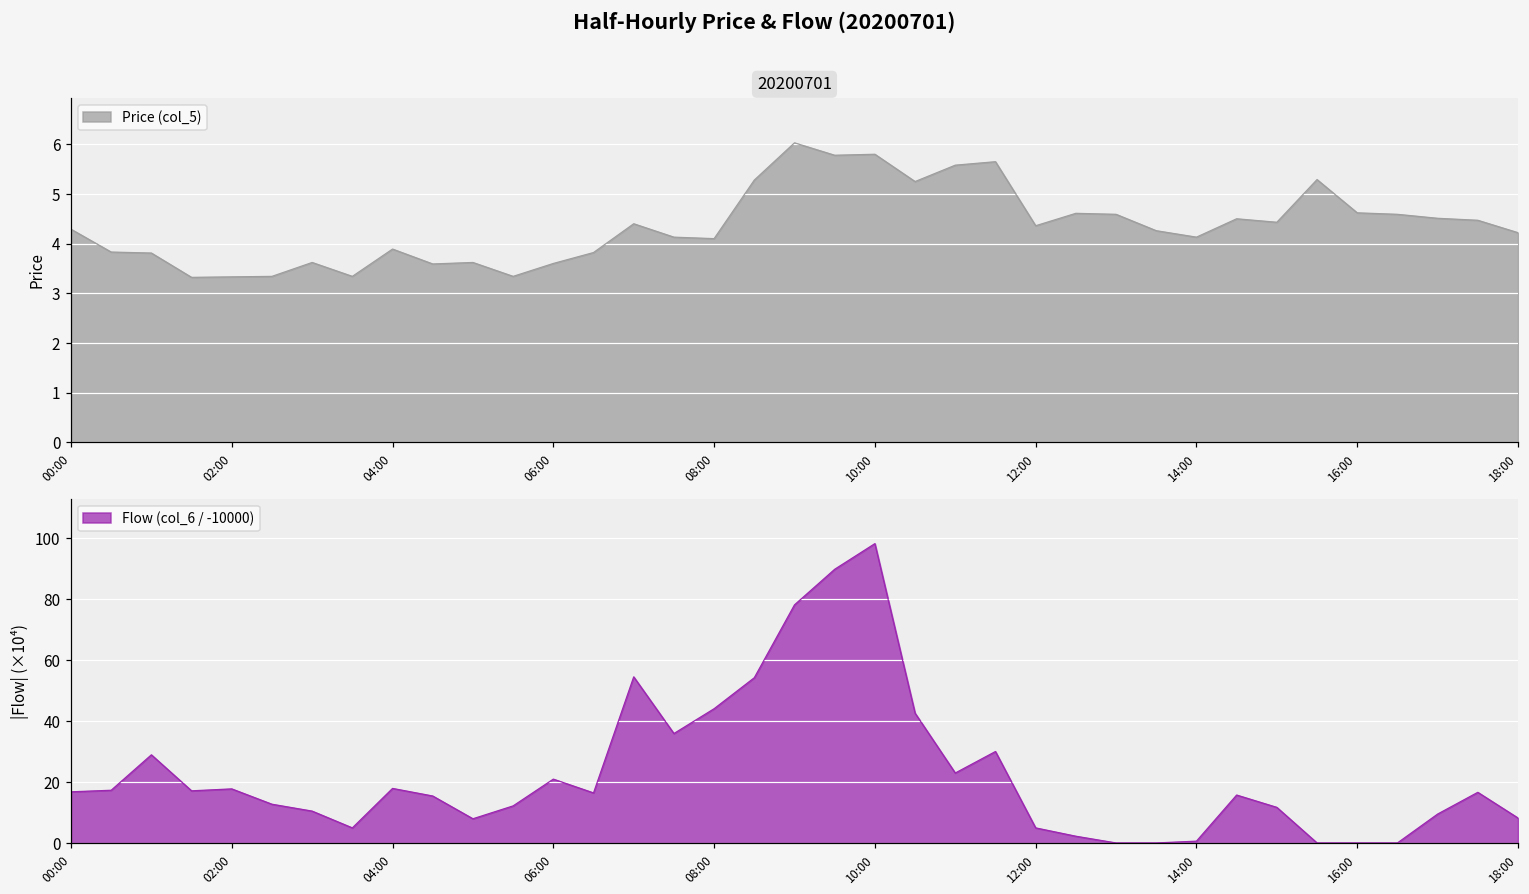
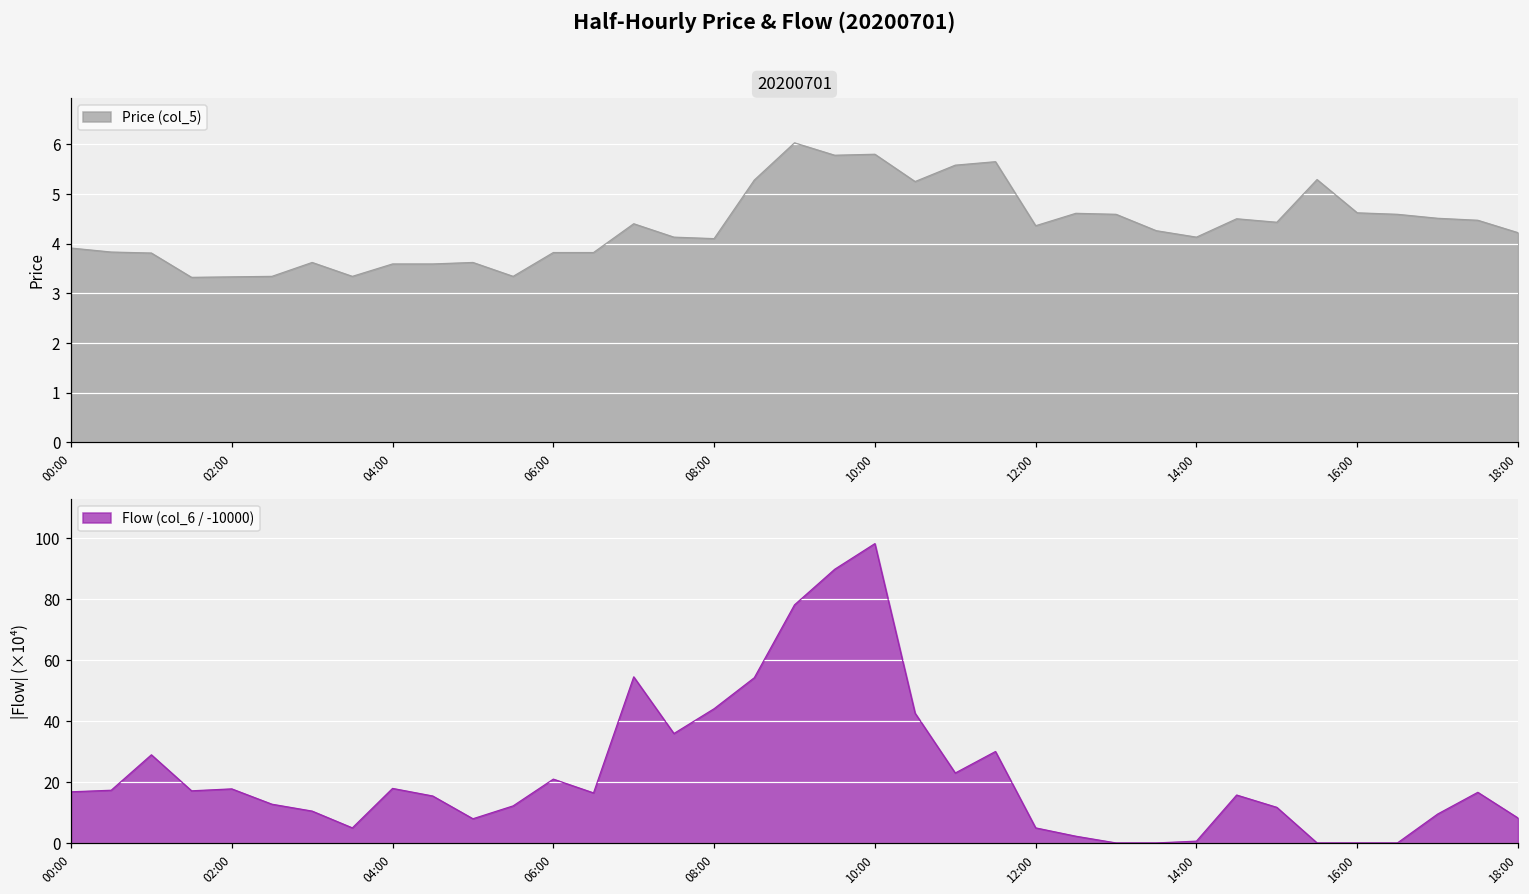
  {
    "20200701": {
-     "00:00": 4.3,
+     "00:00": 3.9,
      "02:00": 3.3,
-     "04:00": 3.9,
-     "06:00": 3.6,
+     "04:00": 3.6,
+     "06:00": 3.8,
      "08:00": 4.1,
      "10:00": 5.8,
      "12:00": 4.4,
      "14:00": 4.1,
      "16:00": 4.6,
      "18:00": 4.2
    }
  }
